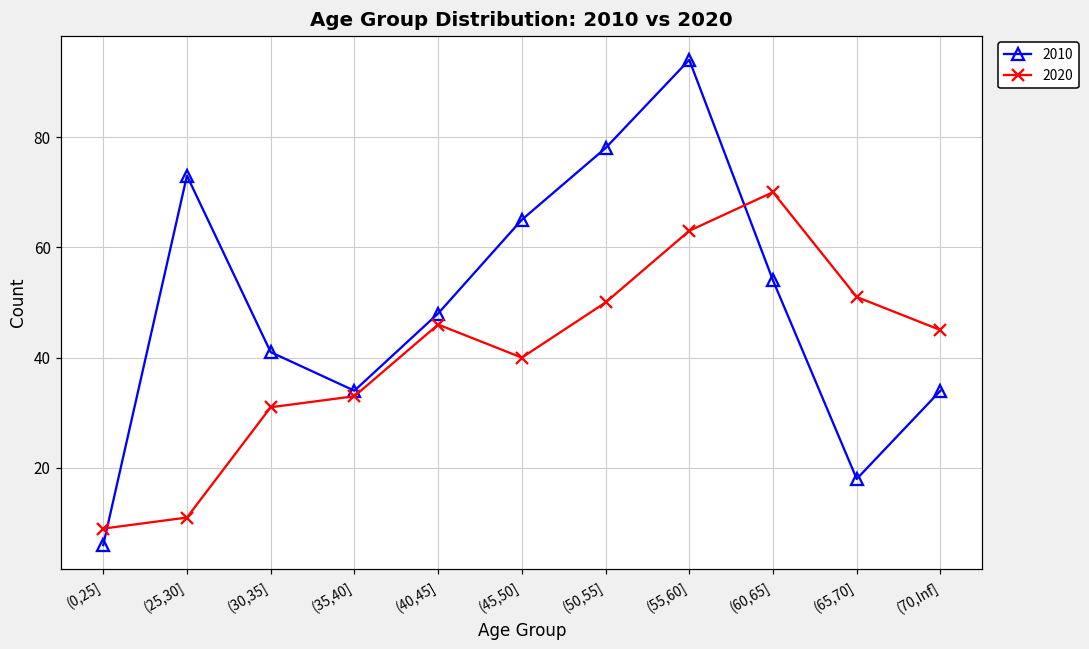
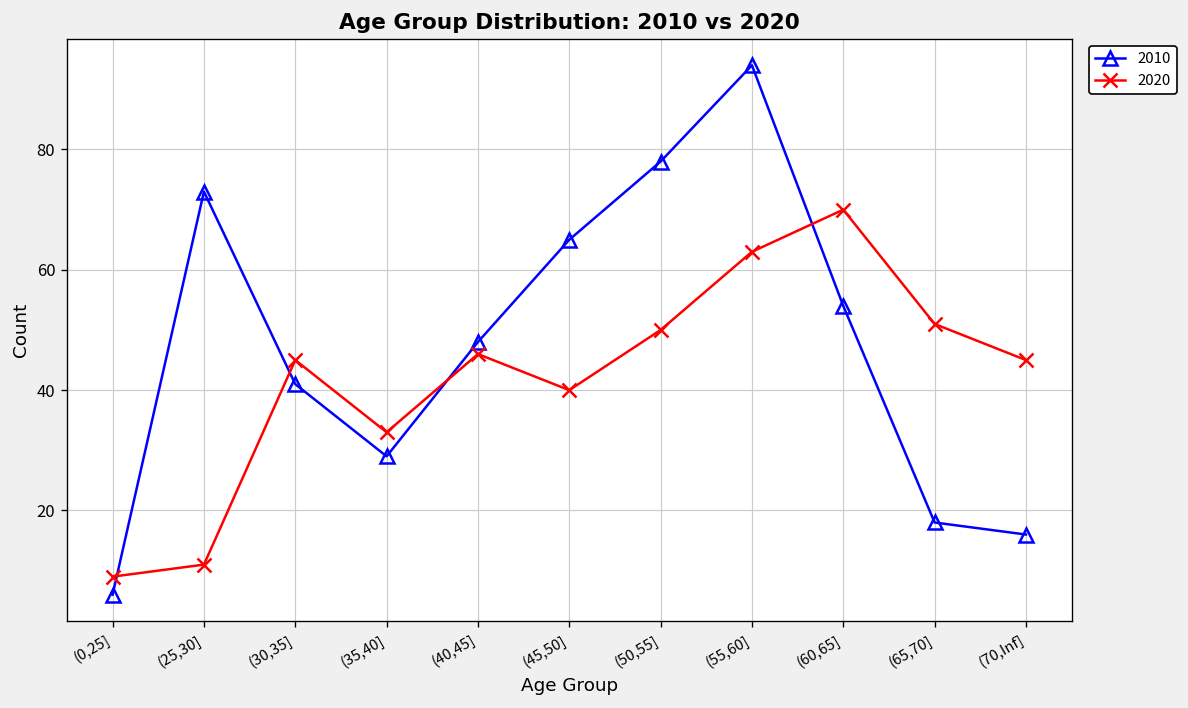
  {
    "2010": {
      "(0,25]": 6,
      "(25,30]": 73,
      "(30,35]": 41,
-     "(35,40]": 34,
+     "(35,40]": 29,
      "(40,45]": 48,
      "(45,50]": 65,
      "(50,55]": 78,
      "(55,60]": 94,
      "(60,65]": 54,
      "(65,70]": 18,
-     "(70,Inf]": 34
+     "(70,Inf]": 16
    },
    "2020": {
      "(0,25]": 9,
      "(25,30]": 11,
-     "(30,35]": 31,
+     "(30,35]": 45,
      "(35,40]": 33,
      "(40,45]": 46,
      "(45,50]": 40,
      "(50,55]": 50,
      "(55,60]": 63,
      "(60,65]": 70,
      "(65,70]": 51,
      "(70,Inf]": 45
    }
  }
